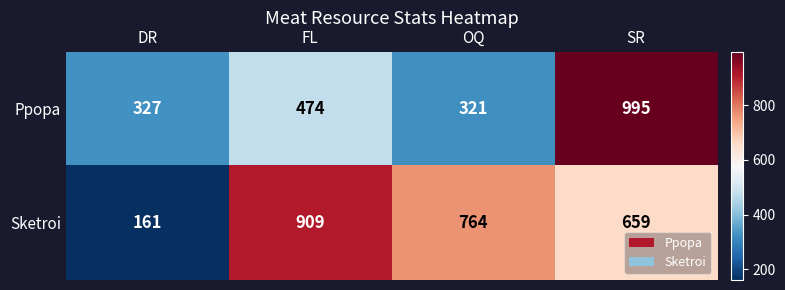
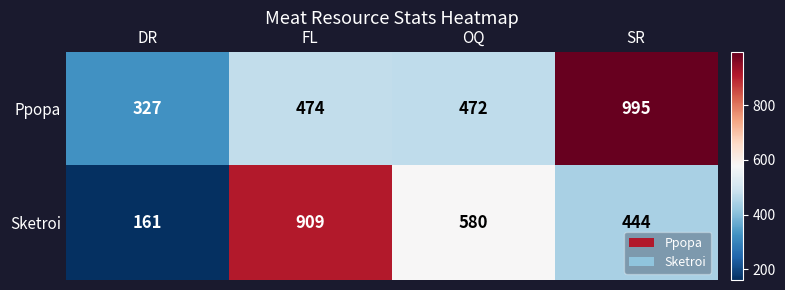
  {
    "Ppopa": {
      "DR": 327,
      "FL": 474,
-     "OQ": 321,
+     "OQ": 472,
      "SR": 995
    },
    "Sketroi": {
      "DR": 161,
      "FL": 909,
-     "OQ": 764,
-     "SR": 659
+     "OQ": 580,
+     "SR": 444
    }
  }
